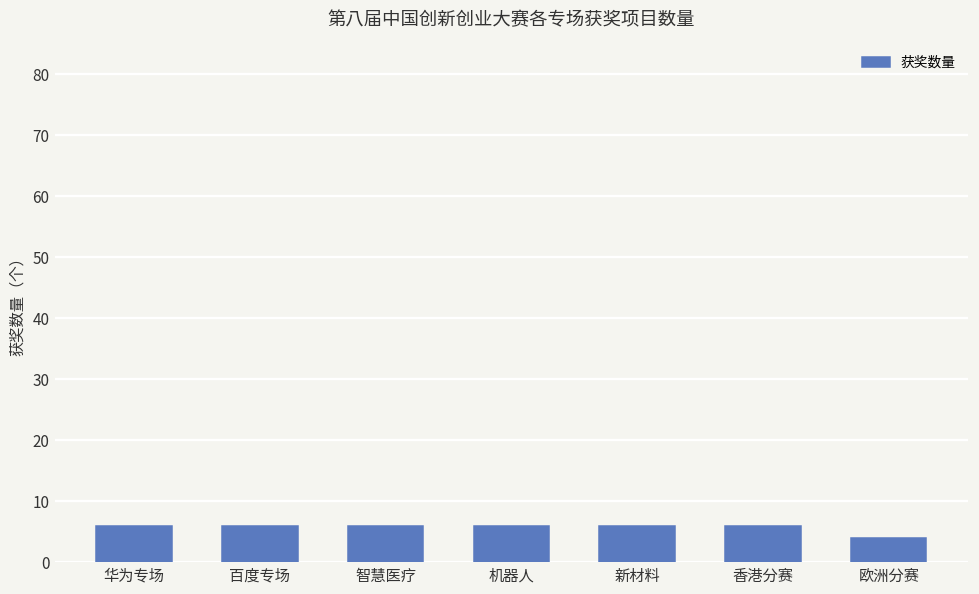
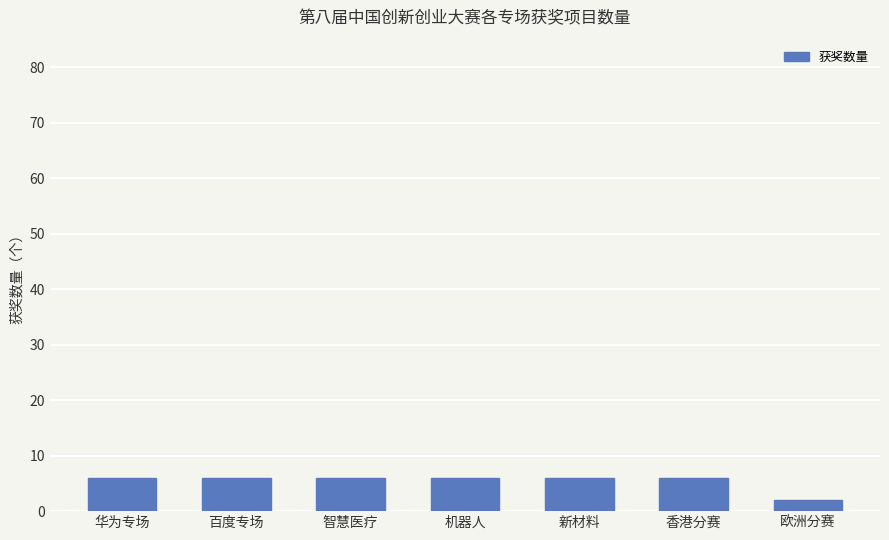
  {
    "华为专场": 6,
    "百度专场": 6,
    "智慧医疗": 6,
    "机器人": 6,
    "新材料": 6,
    "香港分赛": 6,
-   "欧洲分赛": 4
+   "欧洲分赛": 2
  }
